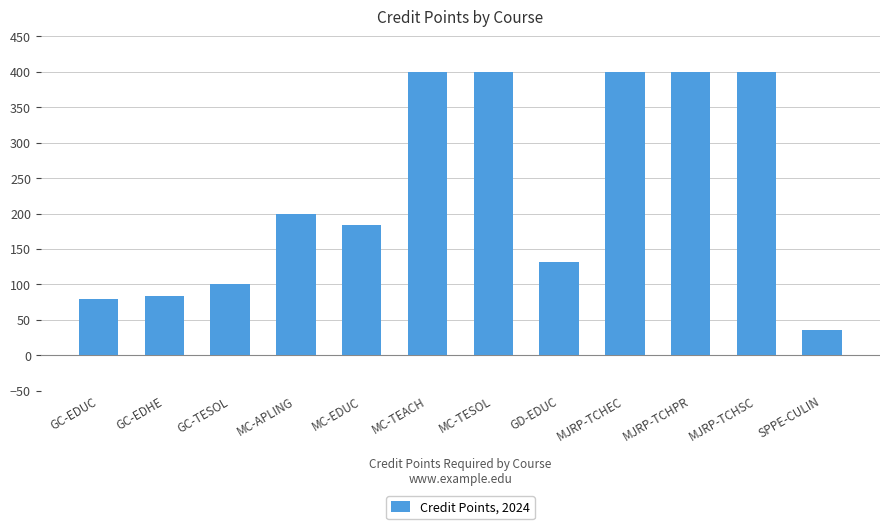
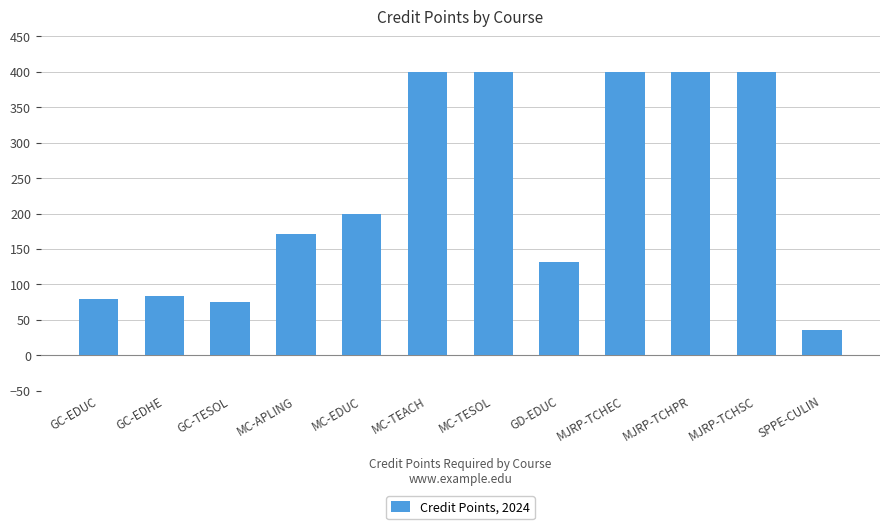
  {
    "GC-EDUC": 80,
    "GC-EDHE": 80,
-   "GC-TESOL": 100,
-   "MC-APLING": 200,
-   "MC-EDUC": 180,
+   "GC-TESOL": 80,
+   "MC-APLING": 170,
+   "MC-EDUC": 200,
    "MC-TEACH": 400,
    "MC-TESOL": 400,
    "GD-EDUC": 130,
    "MJRP-TCHEC": 400,
    "MJRP-TCHPR": 400,
    "MJRP-TCHSC": 400,
    "SPPE-CULIN": 40
  }
